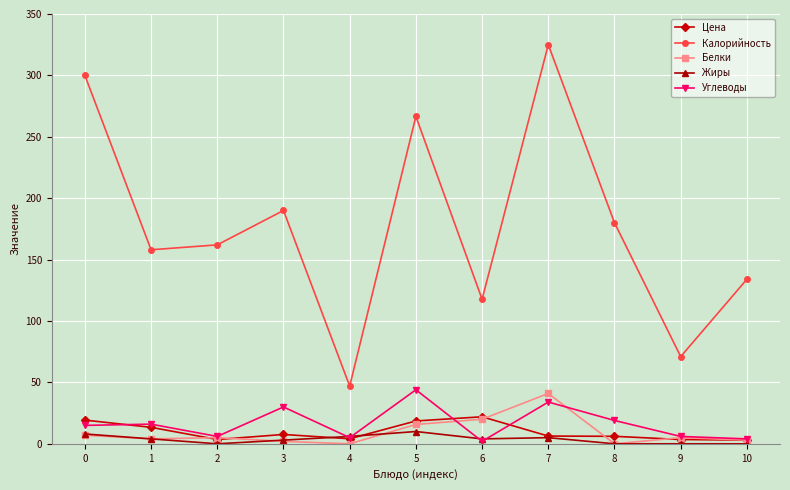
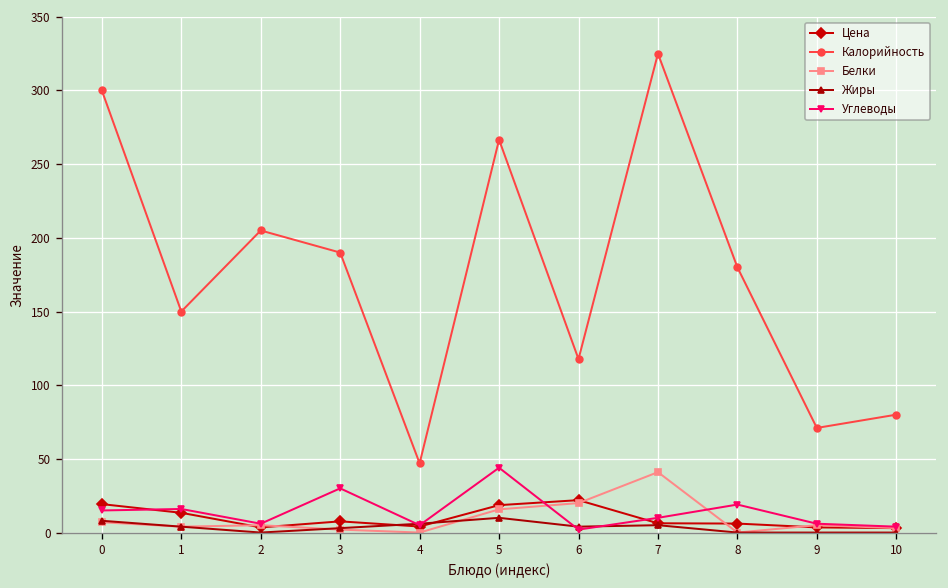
  {
    "Калорийность": {
      "0": 300,
-     "1": 158,
-     "2": 162,
+     "1": 150,
+     "2": 205,
      "3": 190,
      "4": 47,
      "5": 267,
      "6": 118,
      "7": 325,
      "8": 180,
      "9": 71,
-     "10": 134
+     "10": 80
    },
    "Белки": {
      "4": 0,
      "5": 16,
      "7": 41
    },
    "Углеводы": {
      "0": 15,
      "1": 16,
      "3": 30,
      "5": 44,
-     "7": 34,
+     "7": 10,
      "8": 19
    }
  }
